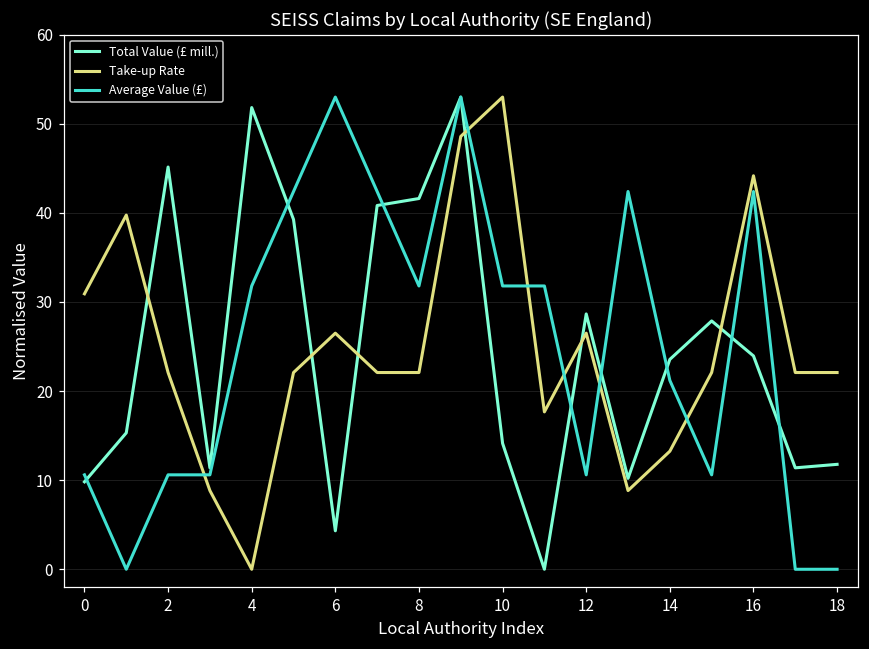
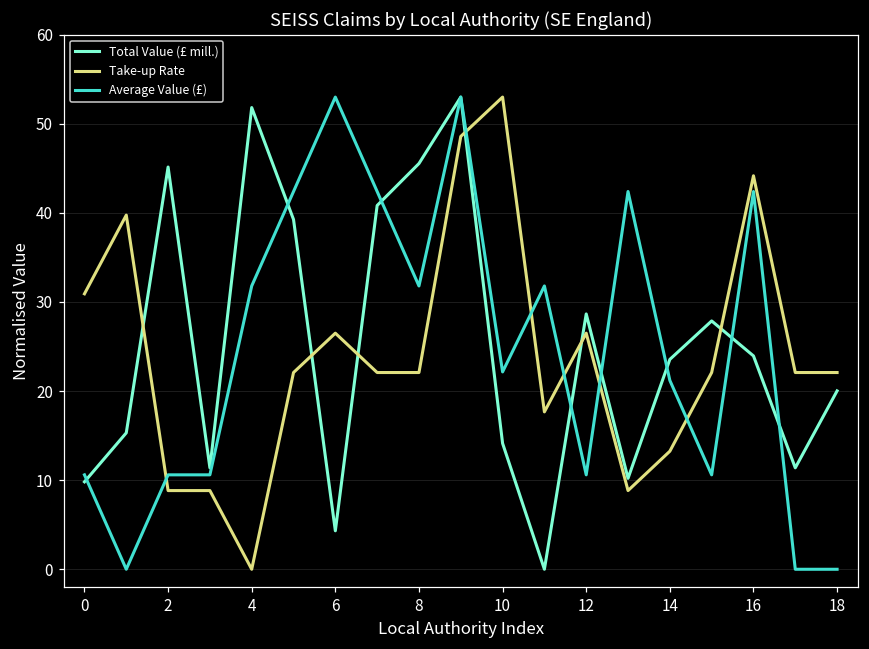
  {
    "Total Value (£ mill.)": {
      "0": 10,
      "2": 45,
      "4": 52,
      "6": 4,
-     "8": 42,
+     "8": 46,
      "10": 14,
      "12": 29,
      "14": 24,
      "16": 24,
-     "18": 12
+     "18": 20
    },
    "Take-up Rate": {
      "0": 31,
-     "2": 22,
+     "2": 9,
      "4": 0,
      "6": 27,
      "8": 22,
      "10": 53,
      "12": 27,
      "14": 13,
      "16": 44,
      "18": 22
    },
    "Average Value (£)": {
      "0": 11,
      "2": 11,
      "4": 32,
      "6": 53,
      "8": 32,
-     "10": 32,
+     "10": 22,
      "12": 11,
      "14": 21,
      "16": 42,
      "18": 0
    }
  }
